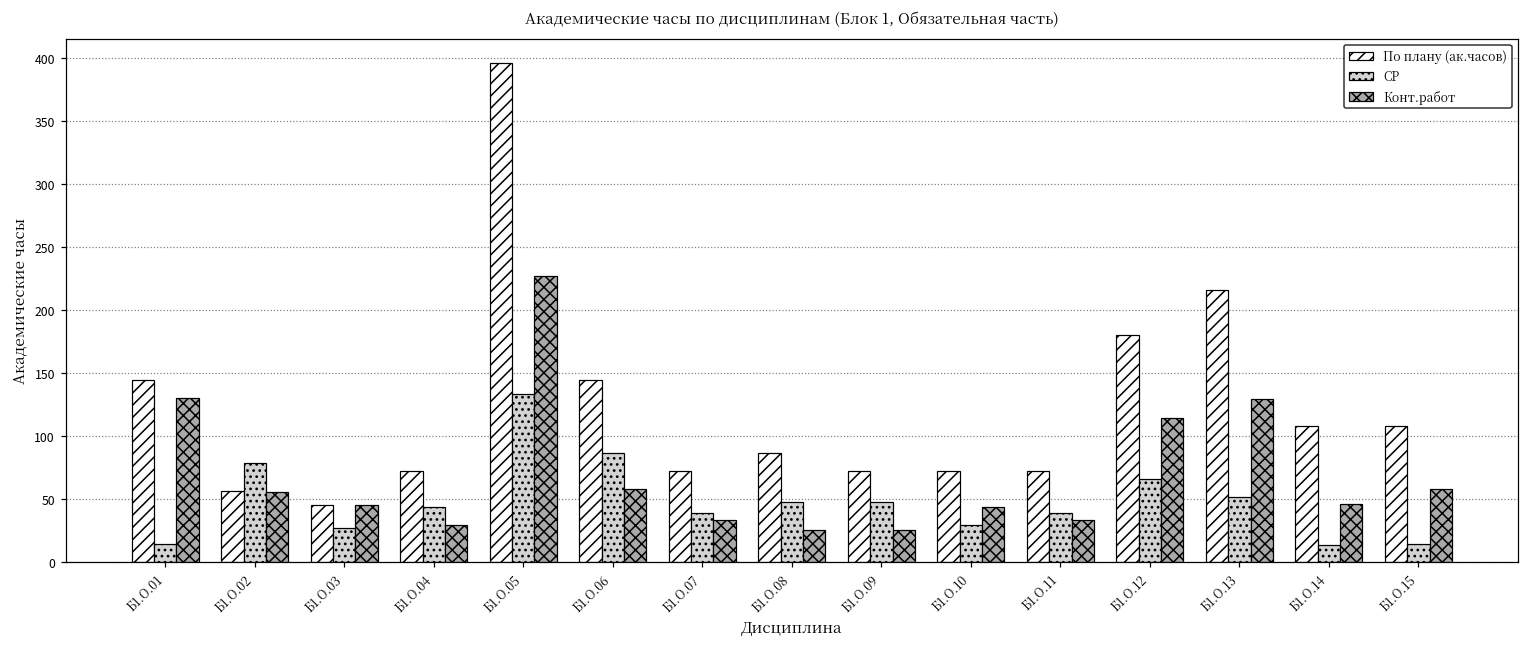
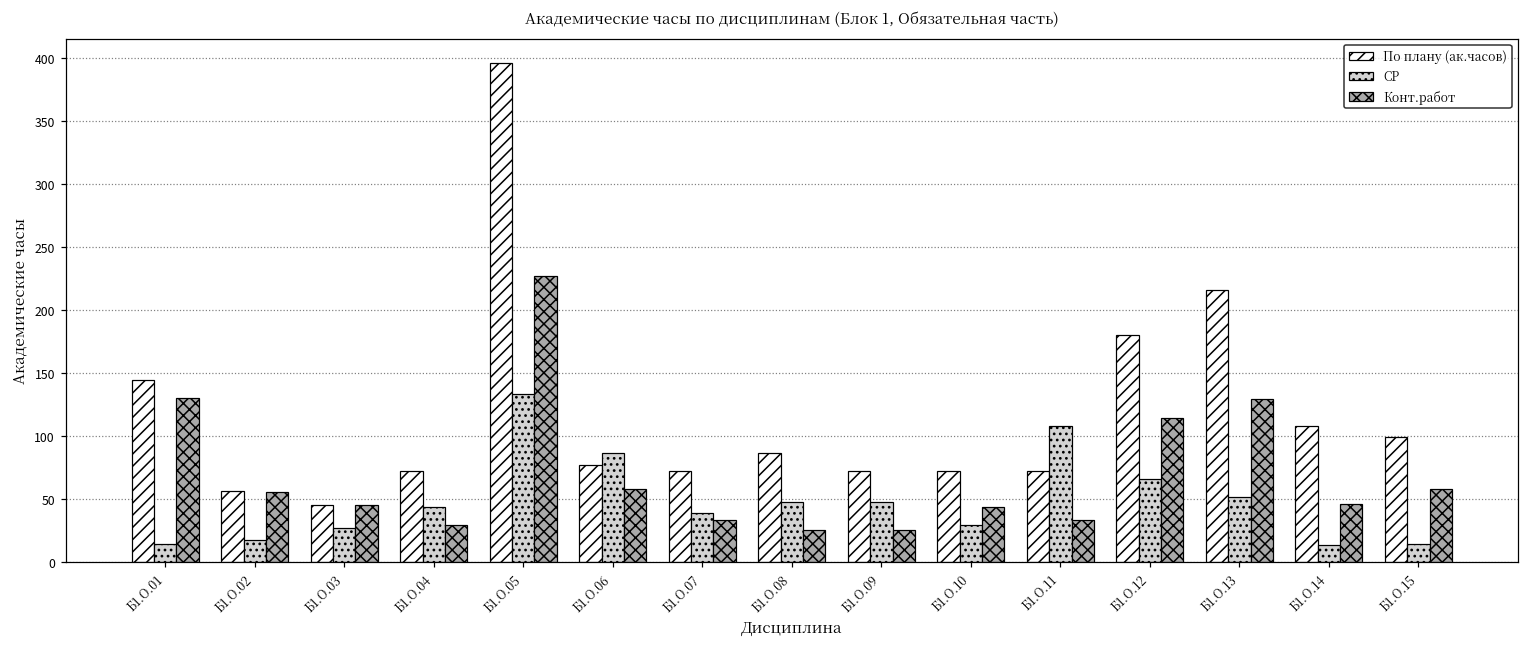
  {
    "По плану (ак.часов)": {
      "Б1.О.01": 144,
      "Б1.О.02": 56,
      "Б1.О.03": 45,
      "Б1.О.04": 72,
      "Б1.О.05": 396,
-     "Б1.О.06": 144,
+     "Б1.О.06": 77,
      "Б1.О.07": 72,
      "Б1.О.08": 86,
      "Б1.О.09": 72,
      "Б1.О.10": 72,
      "Б1.О.11": 72,
      "Б1.О.12": 180,
      "Б1.О.13": 216,
      "Б1.О.14": 108,
-     "Б1.О.15": 108
+     "Б1.О.15": 99
    },
    "СР": {
      "Б1.О.01": 14,
-     "Б1.О.02": 78,
+     "Б1.О.02": 17,
      "Б1.О.03": 27,
      "Б1.О.04": 43,
      "Б1.О.05": 133,
      "Б1.О.06": 86,
      "Б1.О.07": 39,
      "Б1.О.08": 47,
      "Б1.О.09": 47,
      "Б1.О.10": 29,
-     "Б1.О.11": 39,
+     "Б1.О.11": 108,
      "Б1.О.12": 66,
      "Б1.О.13": 51,
      "Б1.О.14": 13,
      "Б1.О.15": 14
    },
    "Конт.работ": {
      "Б1.О.01": 130,
      "Б1.О.02": 55,
      "Б1.О.03": 45,
      "Б1.О.04": 29,
      "Б1.О.05": 227,
      "Б1.О.06": 58,
      "Б1.О.07": 33,
      "Б1.О.08": 25,
      "Б1.О.09": 25,
      "Б1.О.10": 43,
      "Б1.О.11": 33,
      "Б1.О.12": 114,
      "Б1.О.13": 129,
      "Б1.О.14": 46,
      "Б1.О.15": 58
    }
  }
